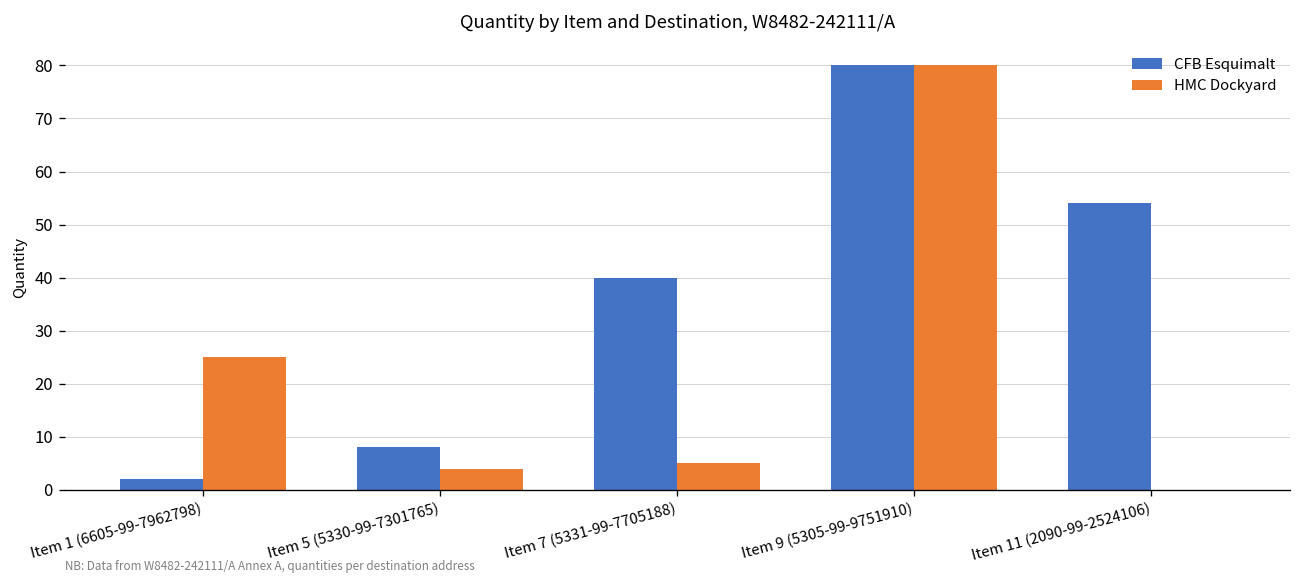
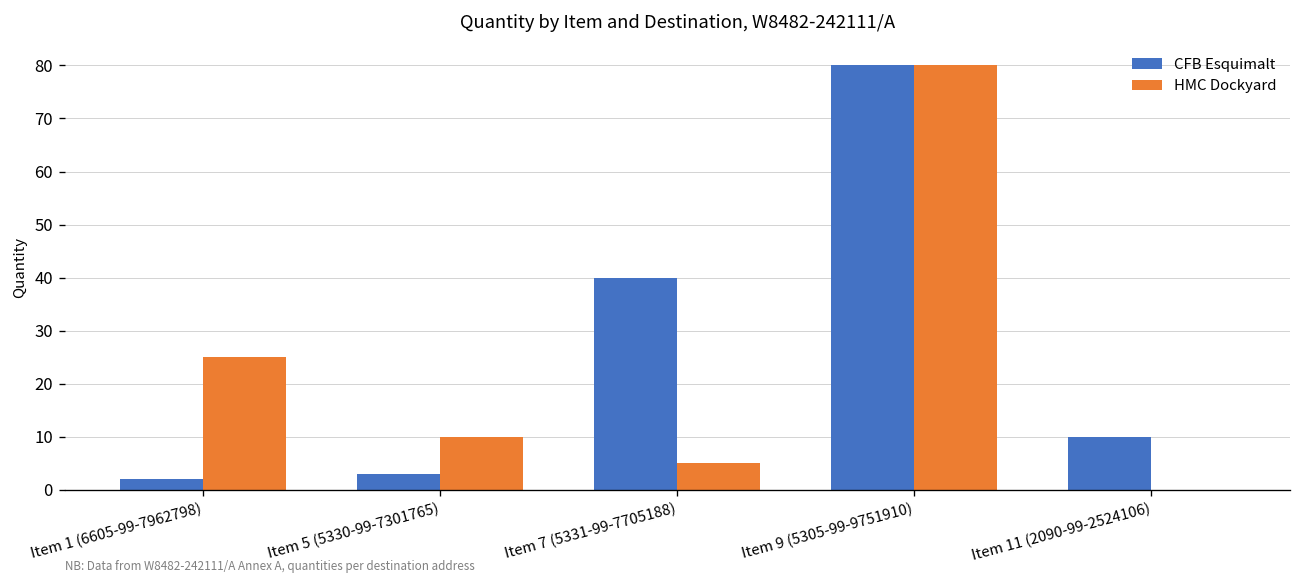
  {
    "CFB Esquimalt": {
      "Item 1 (6605-99-7962798)": 2,
-     "Item 5 (5330-99-7301765)": 8,
+     "Item 5 (5330-99-7301765)": 3,
      "Item 7 (5331-99-7705188)": 40,
      "Item 9 (5305-99-9751910)": 80,
-     "Item 11 (2090-99-2524106)": 54
+     "Item 11 (2090-99-2524106)": 10
    },
    "HMC Dockyard": {
      "Item 1 (6605-99-7962798)": 25,
-     "Item 5 (5330-99-7301765)": 4,
+     "Item 5 (5330-99-7301765)": 10,
      "Item 7 (5331-99-7705188)": 5,
      "Item 9 (5305-99-9751910)": 80,
      "Item 11 (2090-99-2524106)": 0
    }
  }
